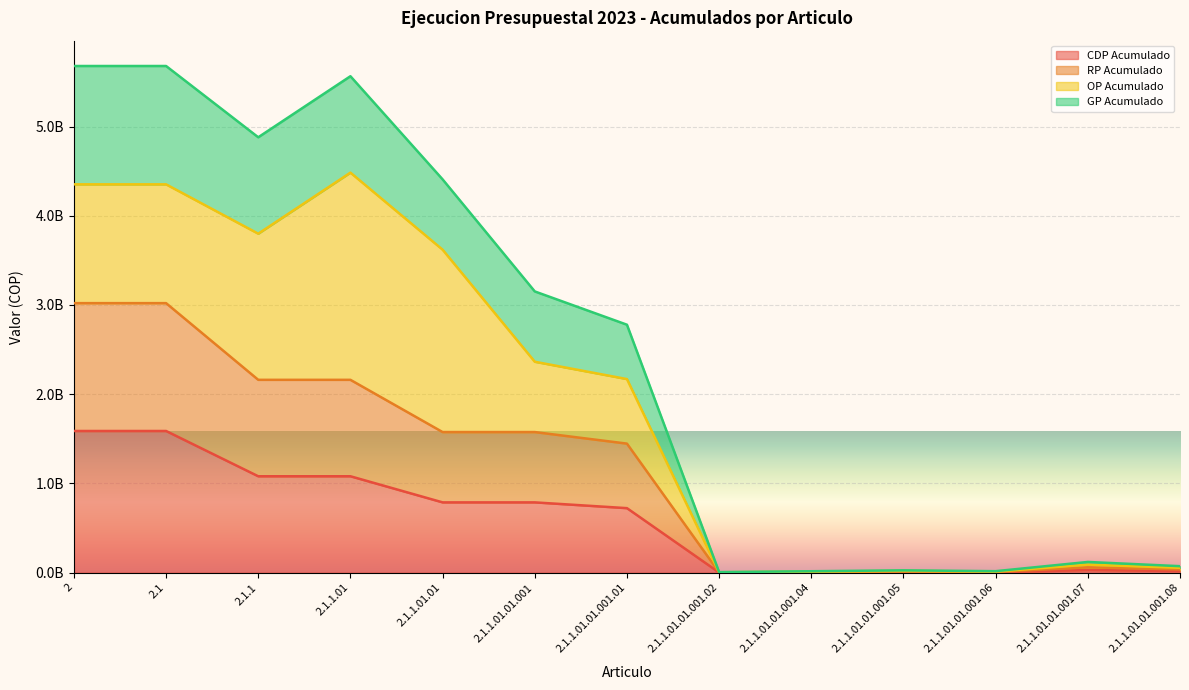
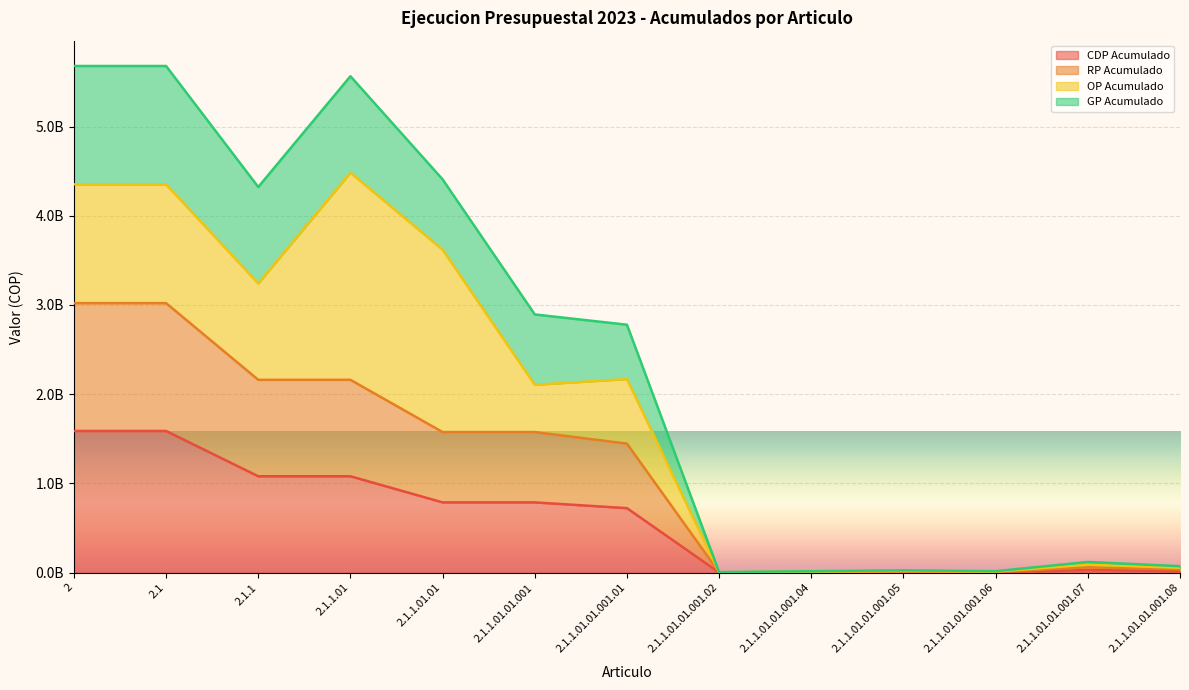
  {
    "OP Acumulado": {
      "2": 1300000000,
      "2.1": 1300000000,
-     "2.1.1": 1600000000,
+     "2.1.1": 1100000000,
      "2.1.1.01": 2300000000,
      "2.1.1.01.01": 2000000000,
-     "2.1.1.01.01.001": 800000000,
+     "2.1.1.01.01.001": 500000000,
      "2.1.1.01.01.001.01": 700000000,
      "2.1.1.01.01.001.07": 0
    },
    "GP Acumulado": {
      "2": 1300000000,
      "2.1": 1300000000,
      "2.1.1": 1100000000,
      "2.1.1.01": 1100000000,
      "2.1.1.01.01": 800000000,
      "2.1.1.01.01.001": 800000000,
      "2.1.1.01.01.001.01": 600000000,
      "2.1.1.01.01.001.07": 0
    }
  }
